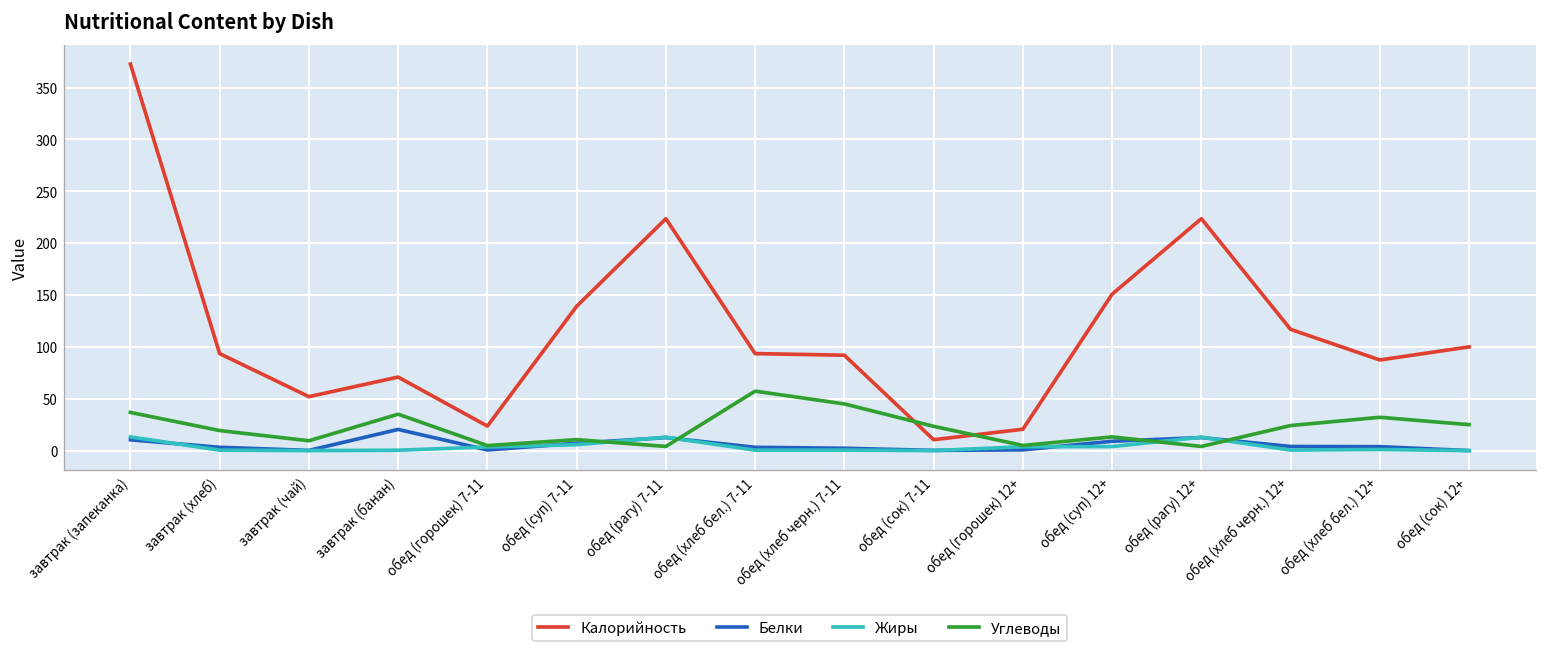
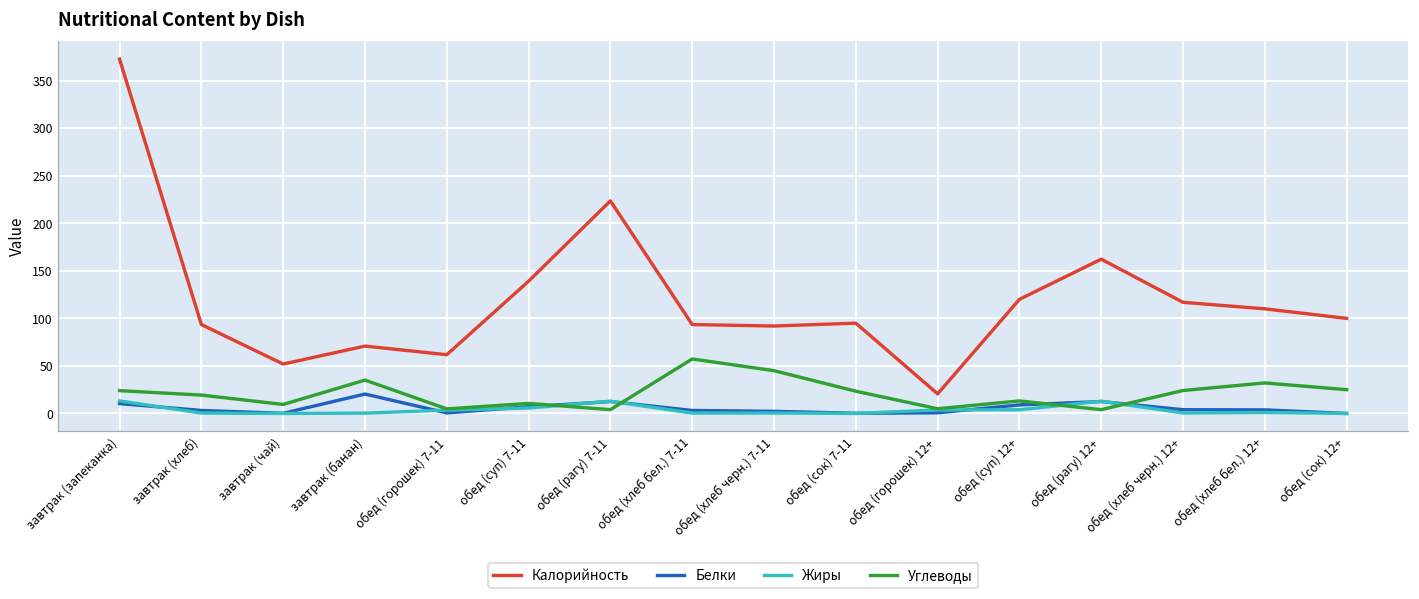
  {
    "Калорийность": {
      "завтрак (запеканка)": 370,
      "завтрак (хлеб)": 90,
      "завтрак (чай)": 50,
      "завтрак (банан)": 70,
-     "обед (горошек) 7-11": 20,
+     "обед (горошек) 7-11": 60,
      "обед (суп) 7-11": 140,
      "обед (рагу) 7-11": 220,
      "обед (хлеб бел.) 7-11": 90,
      "обед (хлеб черн.) 7-11": 90,
-     "обед (сок) 7-11": 10,
+     "обед (сок) 7-11": 100,
      "обед (горошек) 12+": 20,
-     "обед (суп) 12+": 150,
-     "обед (рагу) 12+": 220,
+     "обед (суп) 12+": 120,
+     "обед (рагу) 12+": 160,
      "обед (хлеб черн.) 12+": 120,
-     "обед (хлеб бел.) 12+": 90,
+     "обед (хлеб бел.) 12+": 110,
      "обед (сок) 12+": 100
    },
    "Белки": {
      "завтрак (банан)": 20,
      "обед (горошек) 12+": 0,
      "обед (суп) 12+": 10,
      "обед (хлеб черн.) 12+": 0
    },
    "Жиры": {
      "завтрак (банан)": 0,
      "обед (суп) 12+": 0,
      "обед (хлеб черн.) 12+": 0
    },
    "Углеводы": {
-     "завтрак (запеканка)": 40,
+     "завтрак (запеканка)": 20,
      "завтрак (хлеб)": 20,
      "завтрак (чай)": 10,
      "завтрак (банан)": 40,
      "обед (суп) 7-11": 10,
      "обед (рагу) 7-11": 0,
      "обед (хлеб бел.) 7-11": 60,
      "обед (хлеб черн.) 7-11": 50,
      "обед (сок) 7-11": 20,
      "обед (суп) 12+": 10,
      "обед (рагу) 12+": 0,
      "обед (хлеб черн.) 12+": 20,
      "обед (хлеб бел.) 12+": 30,
      "обед (сок) 12+": 30
    }
  }
